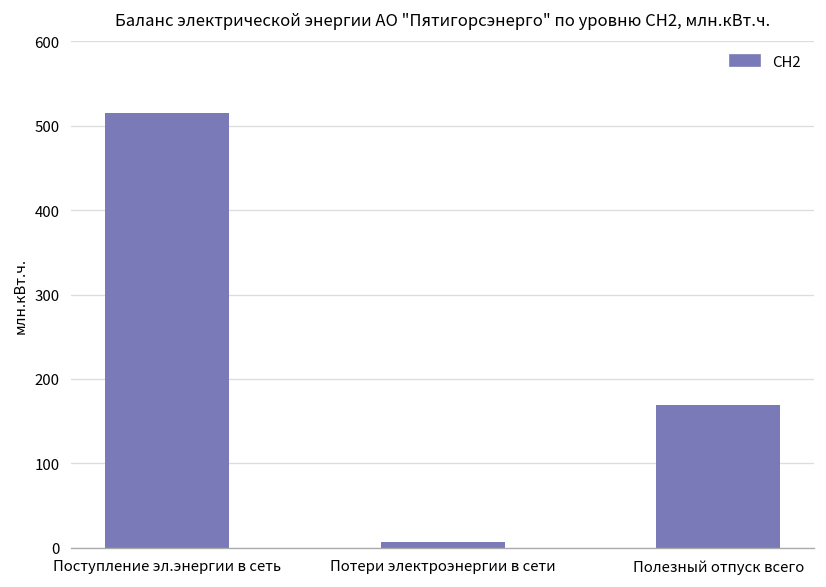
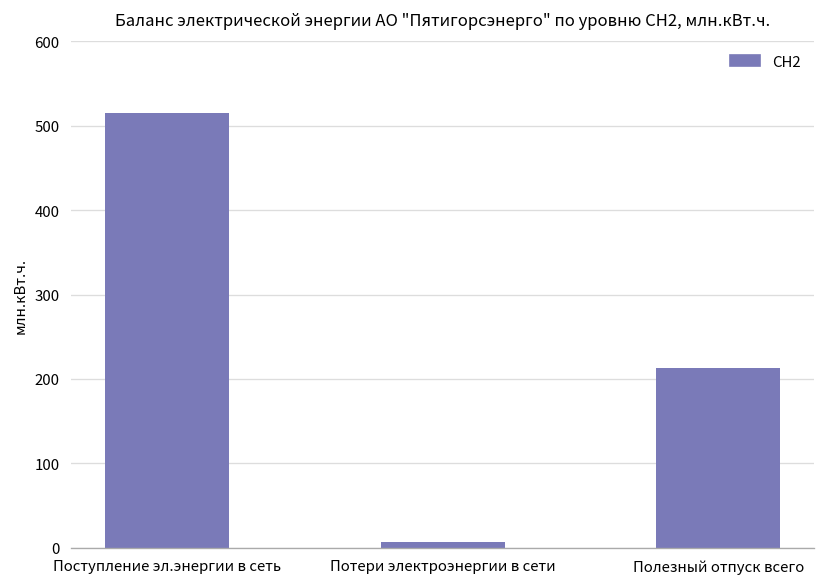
  {
    "Поступление эл.энергии в сеть": 510,
    "Потери электроэнергии в сети": 10,
-   "Полезный отпуск всего": 170
+   "Полезный отпуск всего": 210
  }
